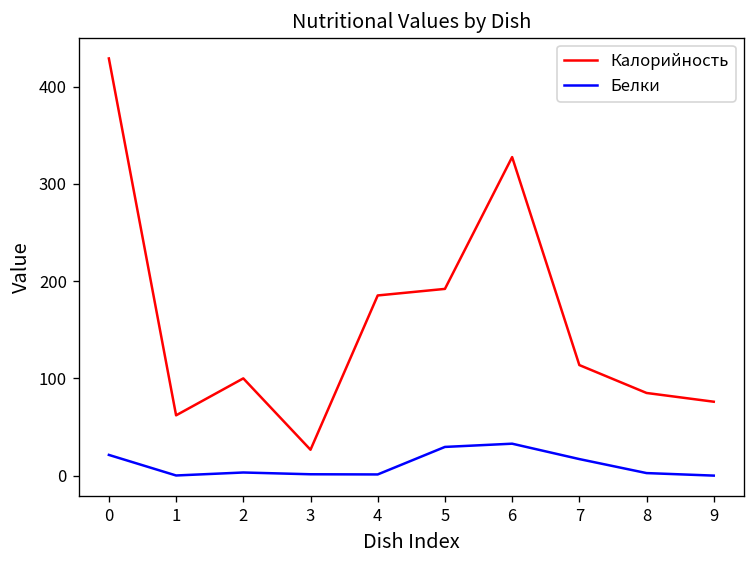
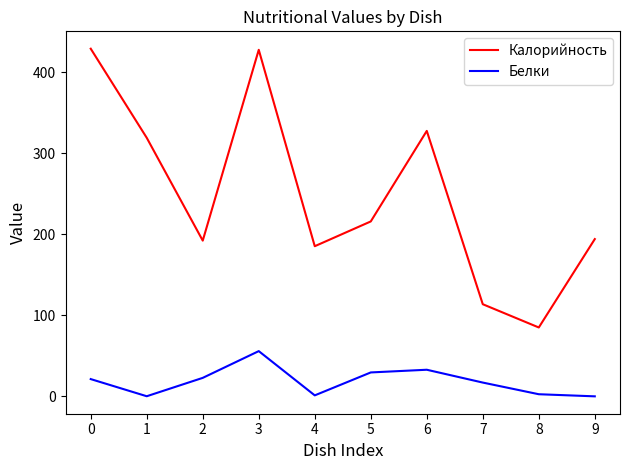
  {
    "Калорийность": {
      "0": 430,
-     "1": 60,
-     "2": 100,
-     "3": 30,
+     "1": 320,
+     "2": 190,
+     "3": 430,
      "4": 190,
-     "5": 190,
+     "5": 220,
      "6": 330,
      "7": 110,
      "8": 90,
-     "9": 80
+     "9": 190
    },
    "Белки": {
      "0": 20,
      "1": 0,
-     "2": 0,
-     "3": 0,
+     "2": 20,
+     "3": 60,
      "4": 0,
      "5": 30,
      "6": 30,
      "7": 20,
      "8": 0,
      "9": 0
    }
  }
